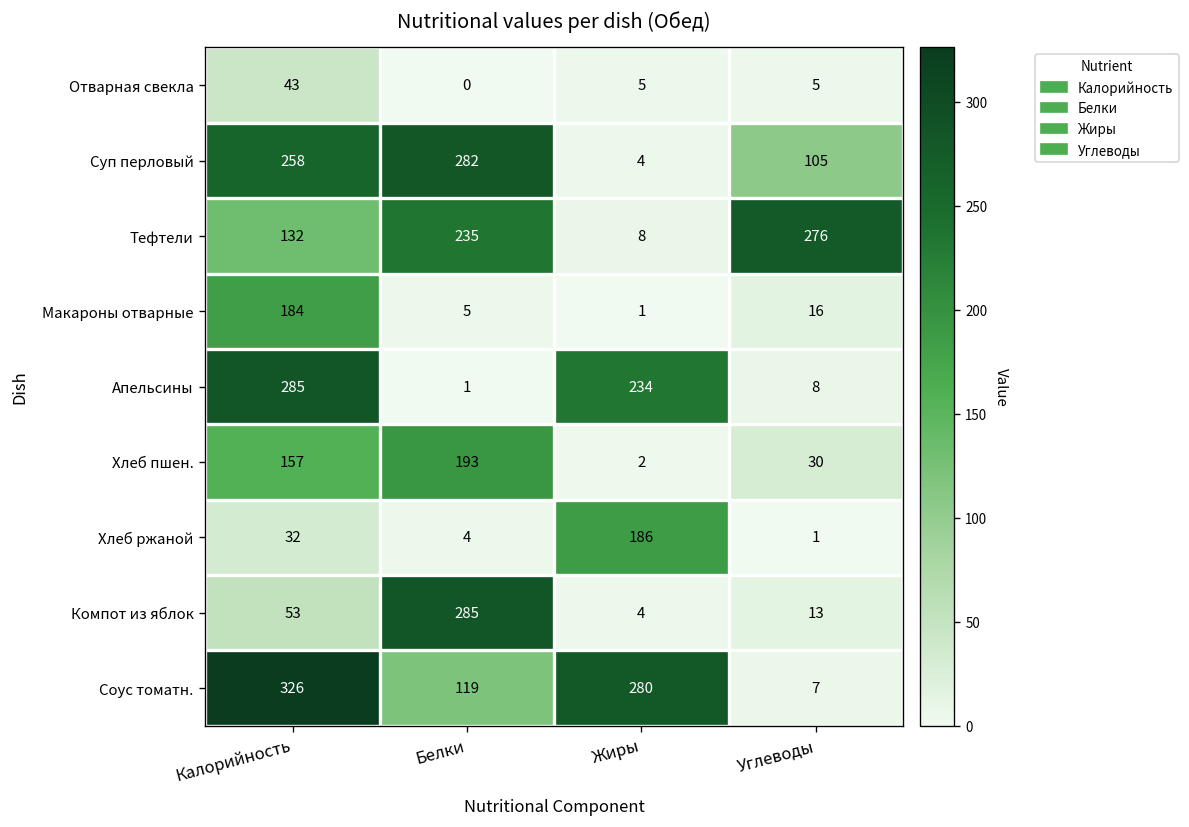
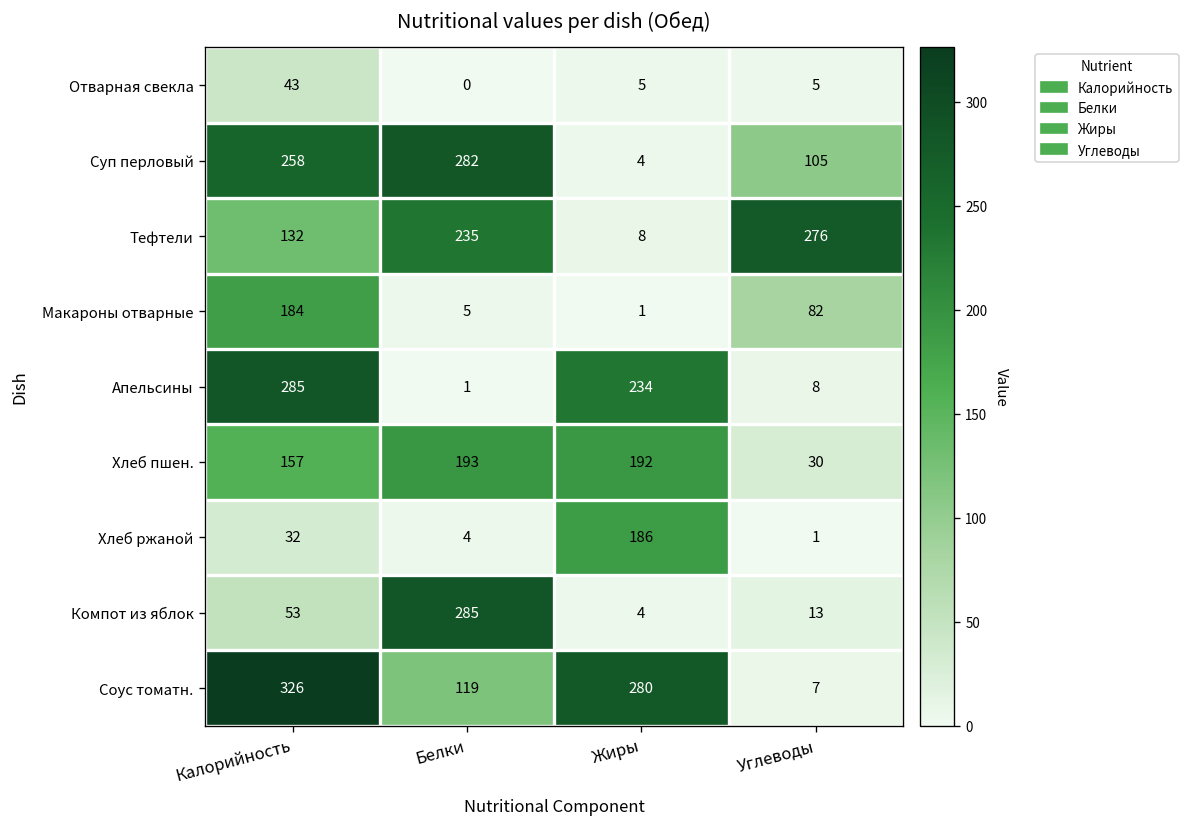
  {
    "Отварная свекла": {
      "Калорийность": 43,
      "Белки": 0,
      "Жиры": 5,
      "Углеводы": 5
    },
    "Суп перловый": {
      "Калорийность": 258,
      "Белки": 282,
      "Жиры": 4,
      "Углеводы": 105
    },
    "Тефтели": {
      "Калорийность": 132,
      "Белки": 235,
      "Жиры": 8,
      "Углеводы": 276
    },
    "Макароны отварные": {
      "Калорийность": 184,
      "Белки": 5,
      "Жиры": 1,
-     "Углеводы": 16
+     "Углеводы": 82
    },
    "Апельсины": {
      "Калорийность": 285,
      "Белки": 1,
      "Жиры": 234,
      "Углеводы": 8
    },
    "Хлеб пшен.": {
      "Калорийность": 157,
      "Белки": 193,
-     "Жиры": 2,
+     "Жиры": 192,
      "Углеводы": 30
    },
    "Хлеб ржаной": {
      "Калорийность": 32,
      "Белки": 4,
      "Жиры": 186,
      "Углеводы": 1
    },
    "Компот из яблок": {
      "Калорийность": 53,
      "Белки": 285,
      "Жиры": 4,
      "Углеводы": 13
    },
    "Соус томатн.": {
      "Калорийность": 326,
      "Белки": 119,
      "Жиры": 280,
      "Углеводы": 7
    }
  }
